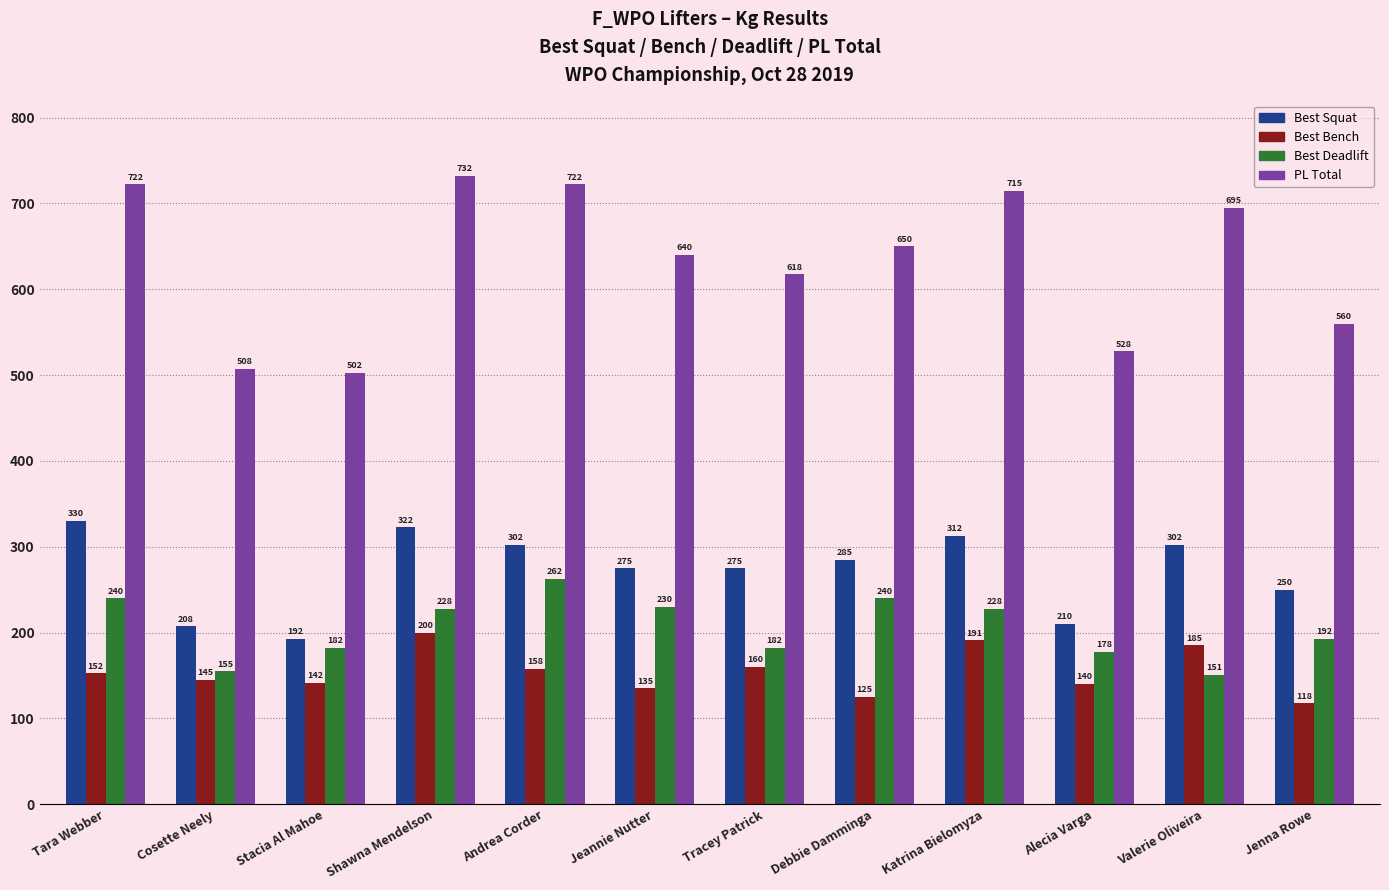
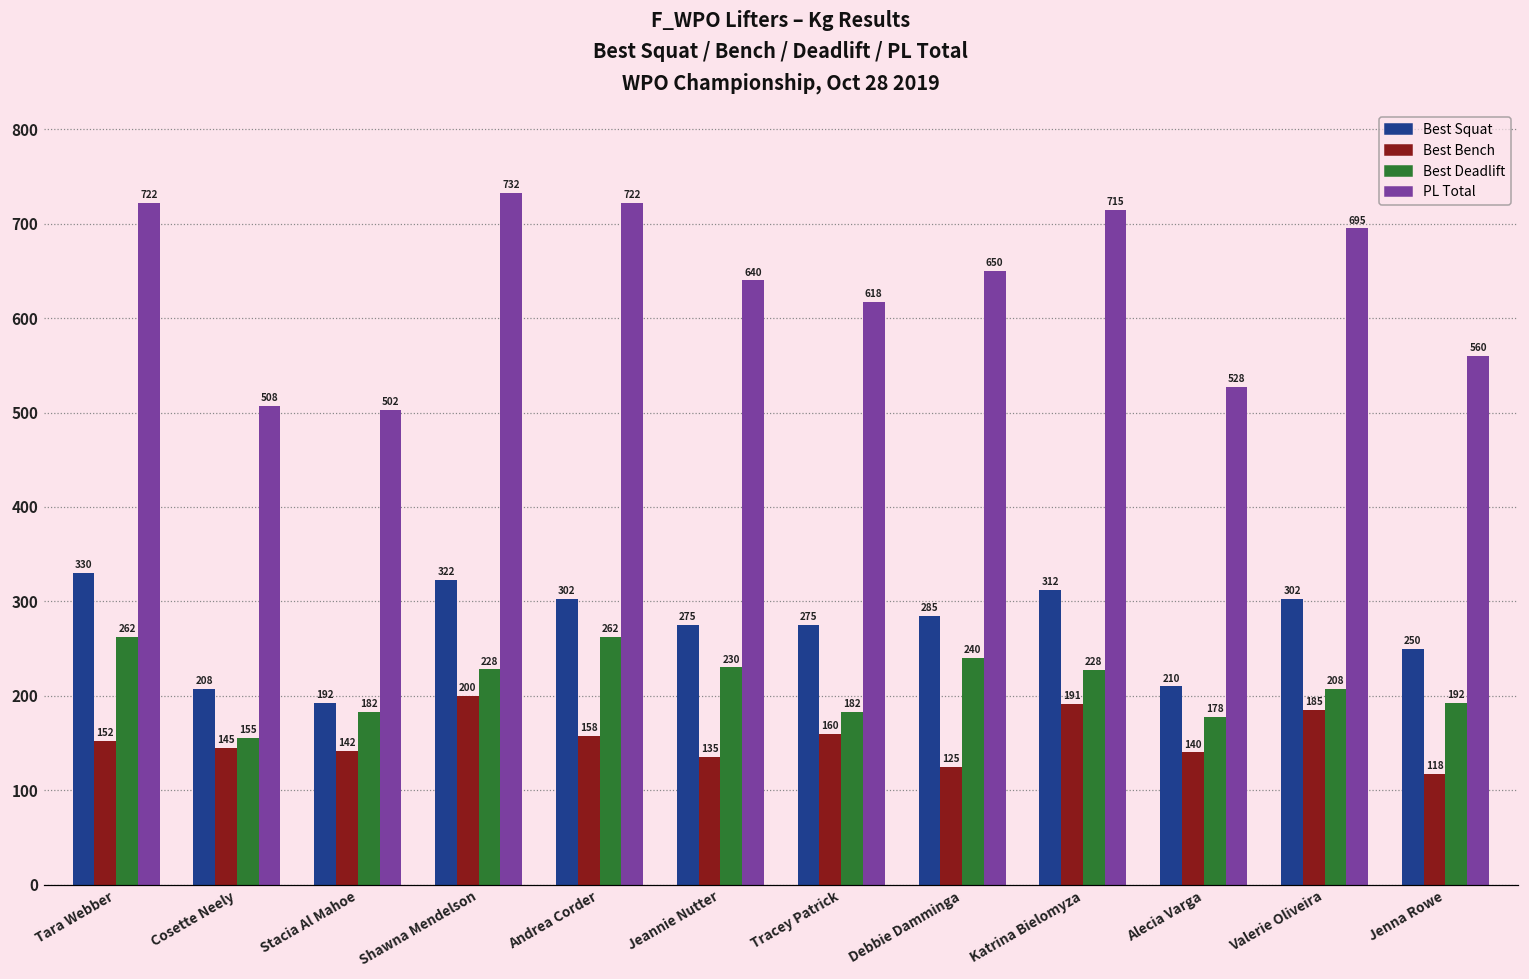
  {
    "Best Squat": {
      "Tara Webber": 330,
      "Cosette Neely": 208,
      "Stacia Al Mahoe": 192,
      "Shawna Mendelson": 322,
      "Andrea Corder": 302,
      "Jeannie Nutter": 275,
      "Tracey Patrick": 275,
      "Debbie Damminga": 285,
      "Katrina Bielomyza": 312,
      "Alecia Varga": 210,
      "Valerie Oliveira": 302,
      "Jenna Rowe": 250
    },
    "Best Bench": {
      "Tara Webber": 152,
      "Cosette Neely": 145,
      "Stacia Al Mahoe": 142,
      "Shawna Mendelson": 200,
      "Andrea Corder": 158,
      "Jeannie Nutter": 135,
      "Tracey Patrick": 160,
      "Debbie Damminga": 125,
      "Katrina Bielomyza": 191,
      "Alecia Varga": 140,
      "Valerie Oliveira": 185,
      "Jenna Rowe": 118
    },
    "Best Deadlift": {
-     "Tara Webber": 240,
+     "Tara Webber": 262,
      "Cosette Neely": 155,
      "Stacia Al Mahoe": 182,
      "Shawna Mendelson": 228,
      "Andrea Corder": 262,
      "Jeannie Nutter": 230,
      "Tracey Patrick": 182,
      "Debbie Damminga": 240,
      "Katrina Bielomyza": 228,
      "Alecia Varga": 178,
-     "Valerie Oliveira": 151,
+     "Valerie Oliveira": 208,
      "Jenna Rowe": 192
    },
    "PL Total": {
      "Tara Webber": 722,
      "Cosette Neely": 508,
      "Stacia Al Mahoe": 502,
      "Shawna Mendelson": 732,
      "Andrea Corder": 722,
      "Jeannie Nutter": 640,
      "Tracey Patrick": 618,
      "Debbie Damminga": 650,
      "Katrina Bielomyza": 715,
      "Alecia Varga": 528,
      "Valerie Oliveira": 695,
      "Jenna Rowe": 560
    }
  }
